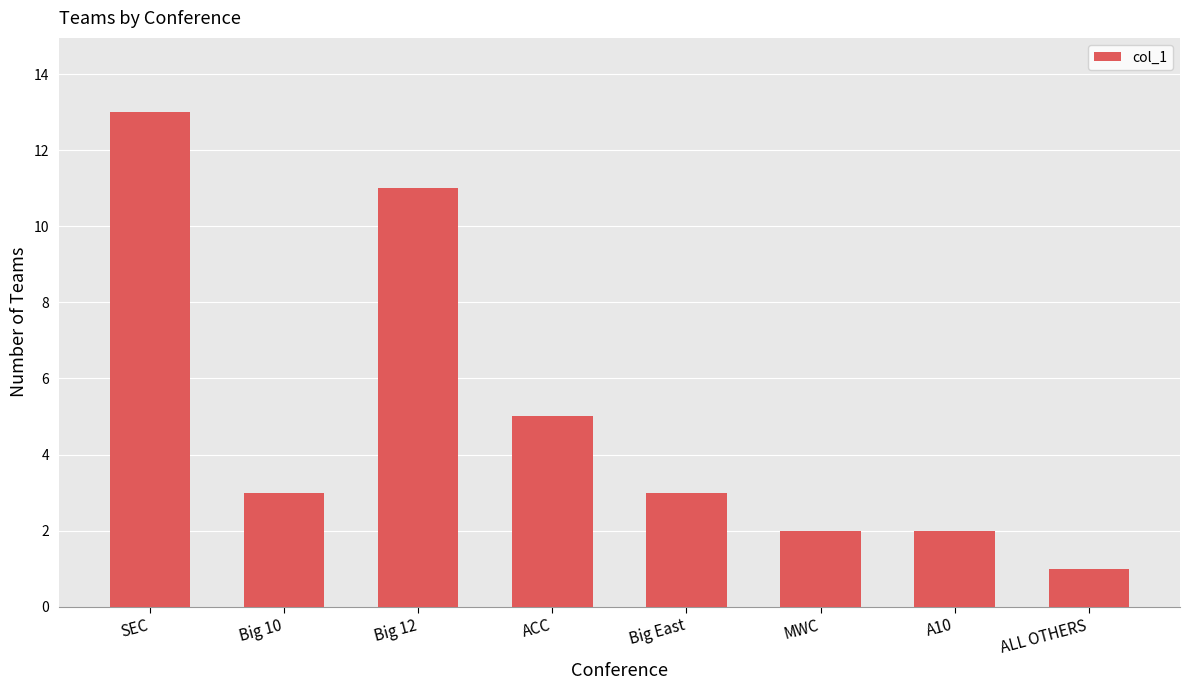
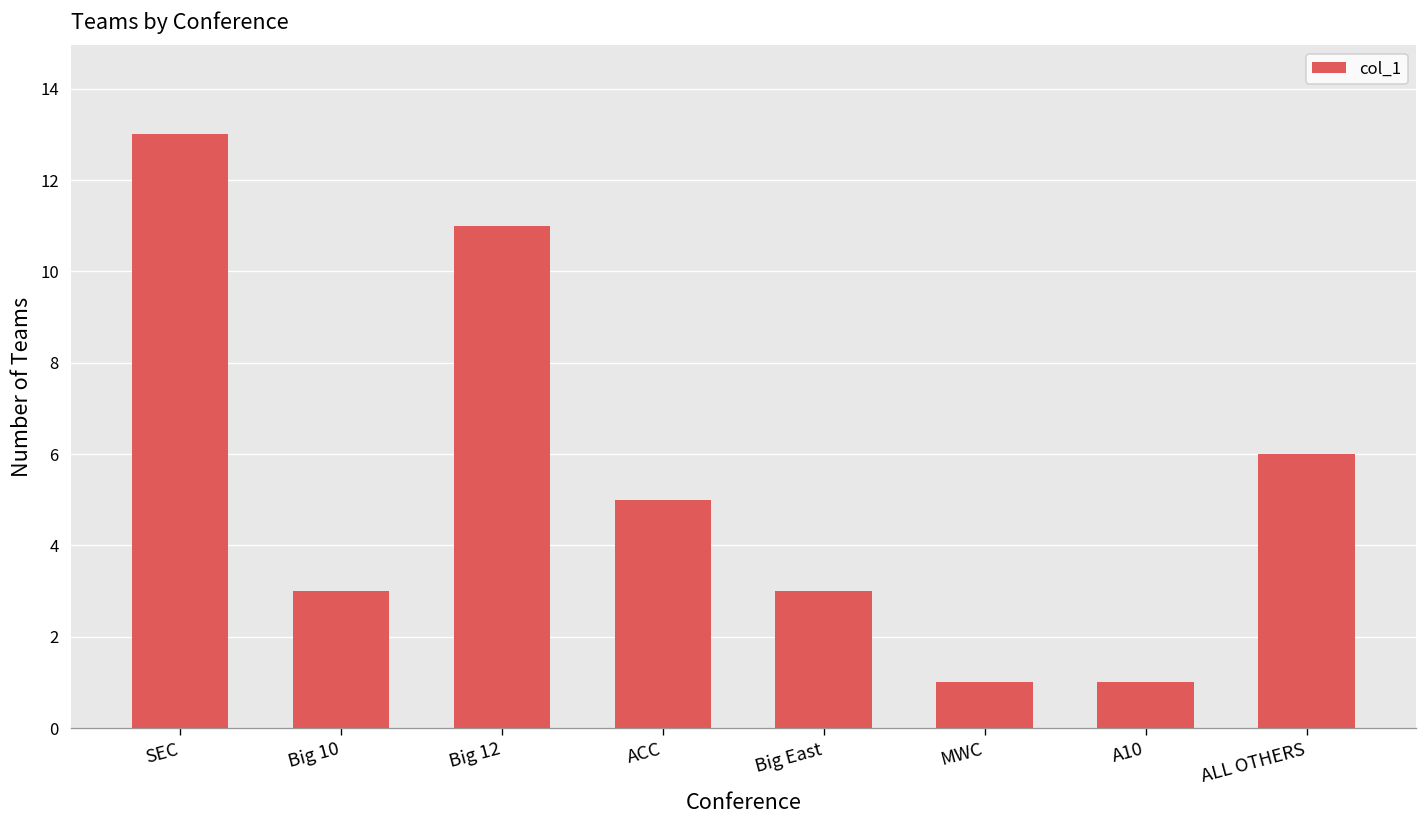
  {
    "SEC": 13,
    "Big 10": 3,
    "Big 12": 11,
    "ACC": 5,
    "Big East": 3,
-   "MWC": 2,
-   "A10": 2,
-   "ALL OTHERS": 1
+   "MWC": 1,
+   "A10": 1,
+   "ALL OTHERS": 6
  }
